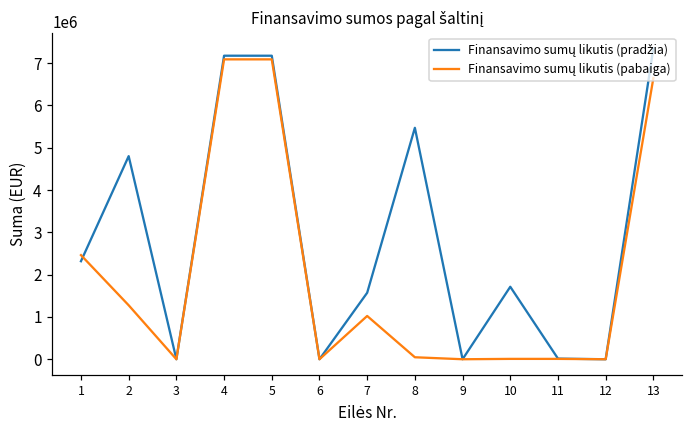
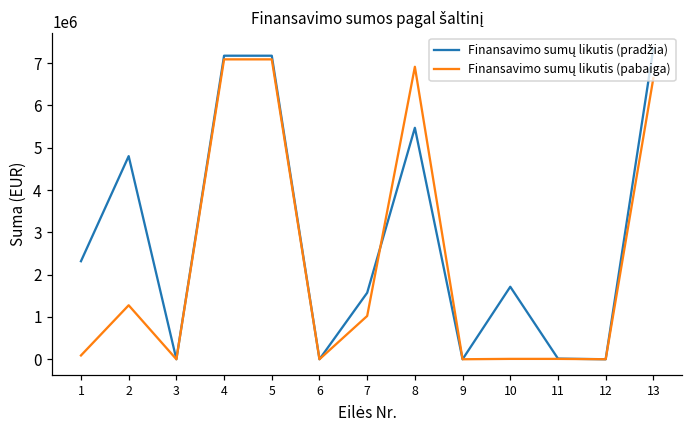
  {
    "Finansavimo sumų likutis (pradžia)": {
      "1": 2300000,
      "2": 4800000,
      "4": 7200000,
      "5": 7200000,
      "7": 1600000,
      "8": 5500000,
      "10": 1700000
    },
    "Finansavimo sumų likutis (pabaiga)": {
-     "1": 2500000,
+     "1": 100000,
      "2": 1300000,
      "4": 7100000,
      "5": 7100000,
      "7": 1000000,
-     "8": 0,
+     "8": 6900000,
      "10": 0
    }
  }
